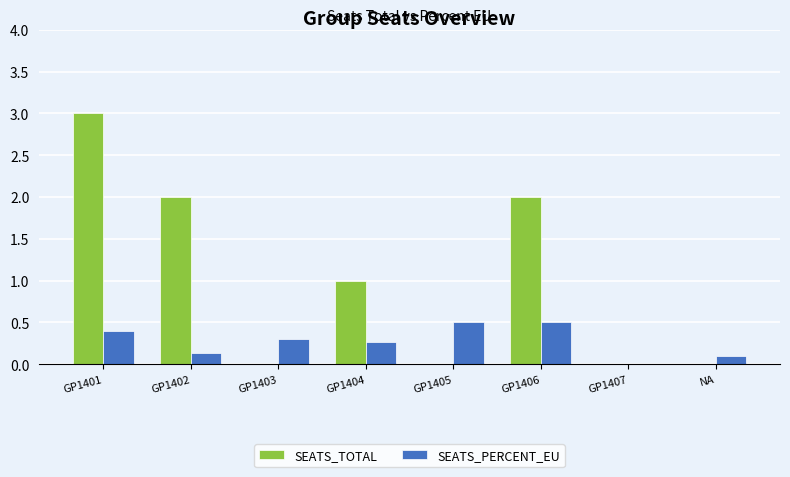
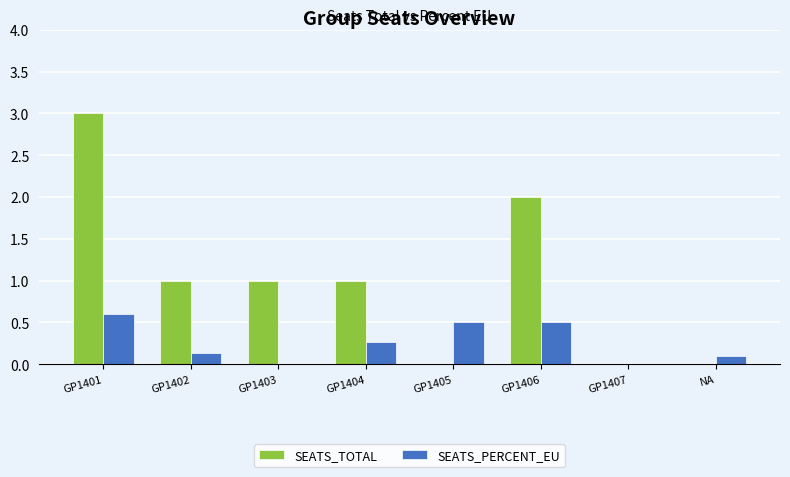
  {
    "SEATS_TOTAL": {
      "GP1401": 3,
-     "GP1402": 2,
-     "GP1403": 0,
+     "GP1402": 1,
+     "GP1403": 1,
      "GP1404": 1,
      "GP1405": 0,
      "GP1406": 2,
      "GP1407": 0,
      "NA": 0
    },
    "SEATS_PERCENT_EU": {
-     "GP1401": 0.4,
+     "GP1401": 0.6,
      "GP1402": 0.1,
-     "GP1403": 0.3,
+     "GP1403": 0.0,
      "GP1404": 0.3,
      "GP1405": 0.5,
      "GP1406": 0.5,
      "GP1407": 0.0,
      "NA": 0.1
    }
  }
